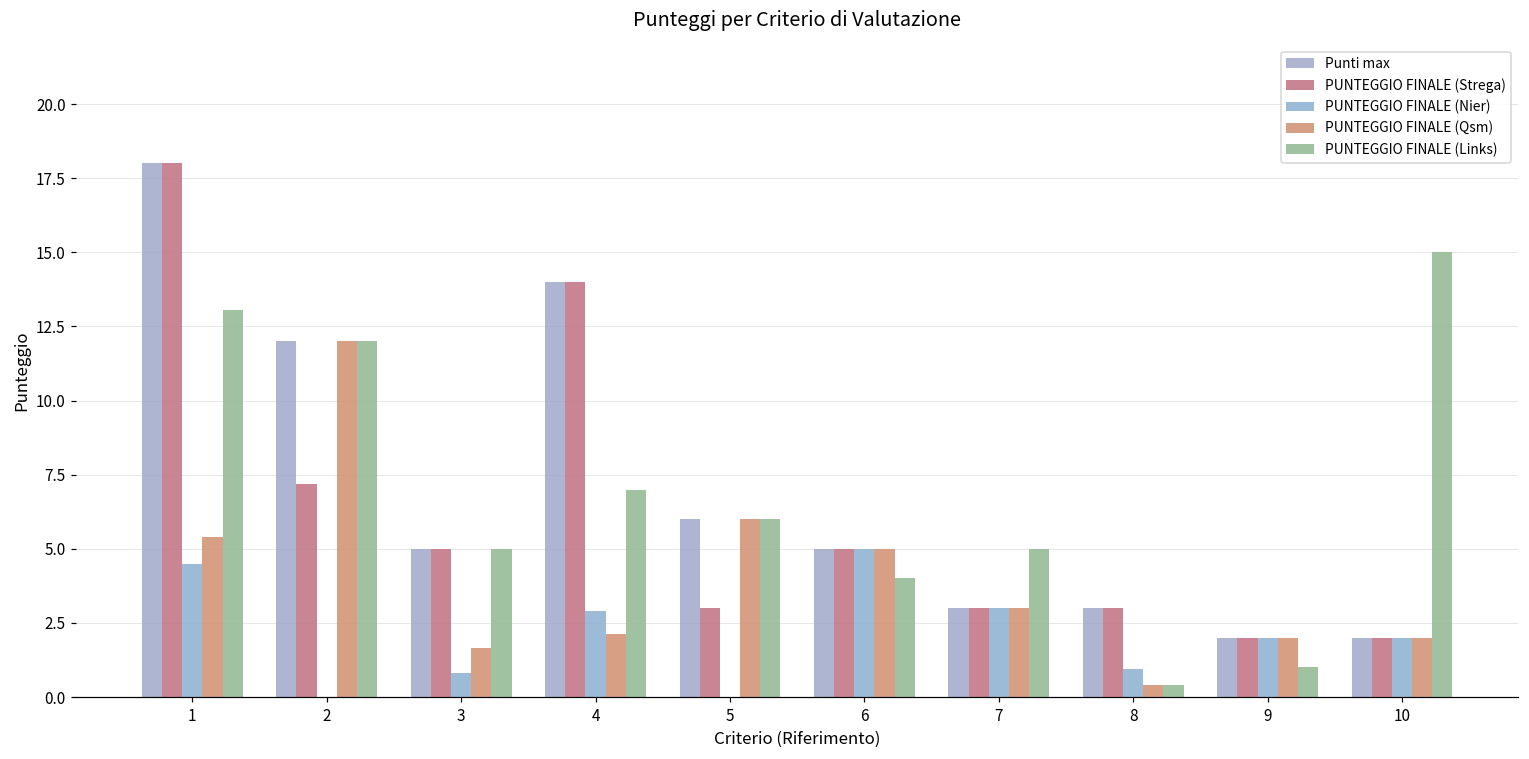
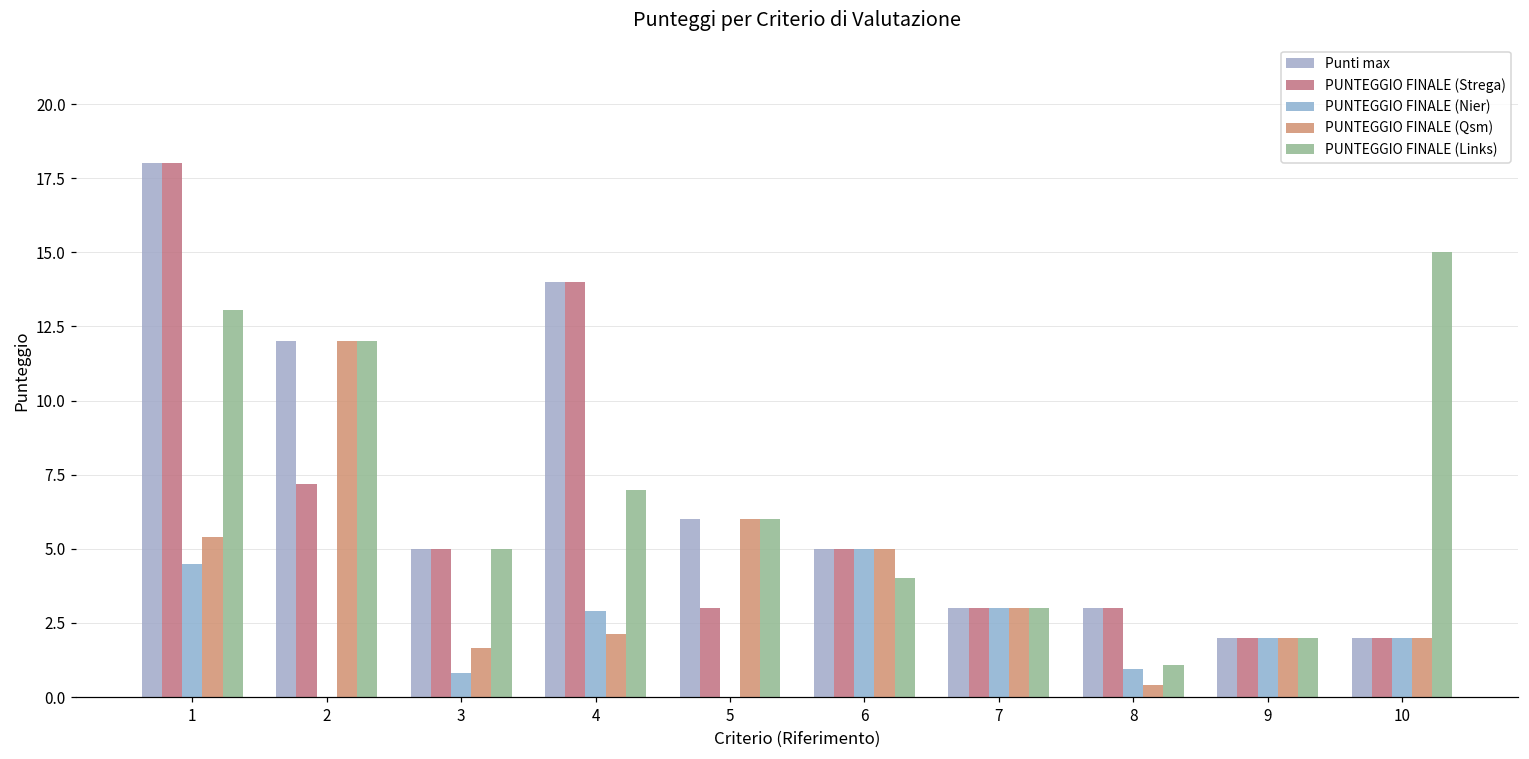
  {
    "PUNTEGGIO FINALE (Links)": {
      "1": 13.1,
      "2": 12.0,
      "3": 5.0,
      "4": 7.0,
      "5": 6.0,
      "6": 4.0,
-     "7": 5,
-     "8": 0.4,
-     "9": 1,
+     "7": 3,
+     "8": 1.1,
+     "9": 2,
      "10": 15.0
    }
  }
